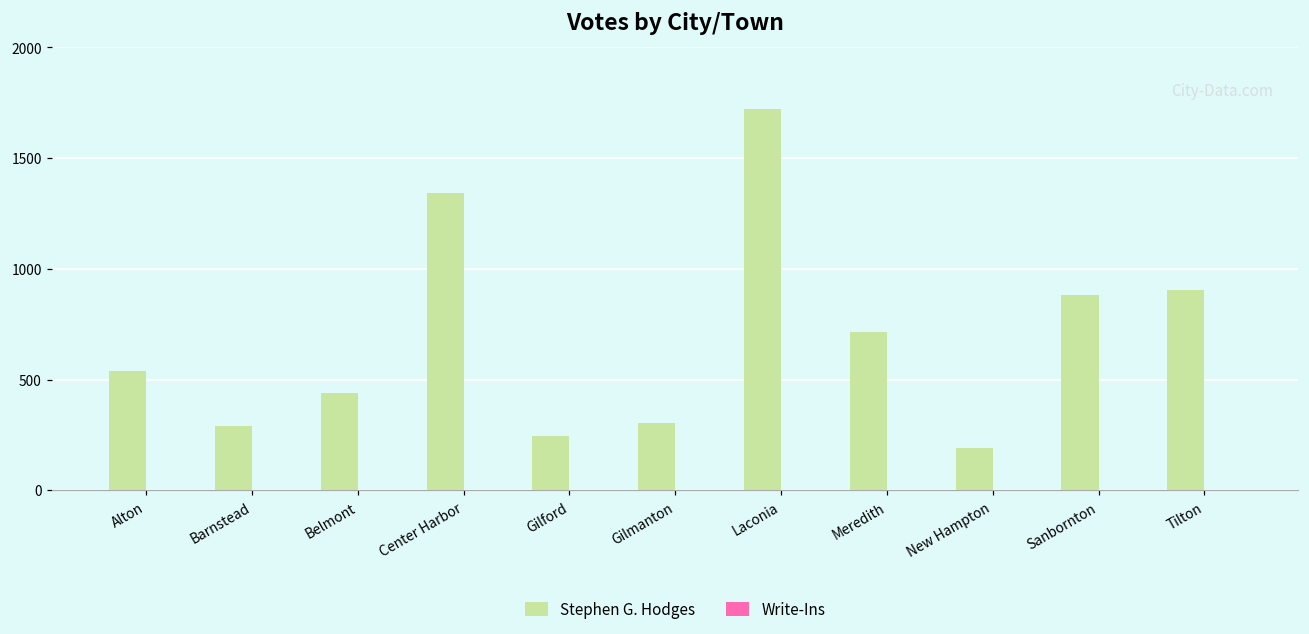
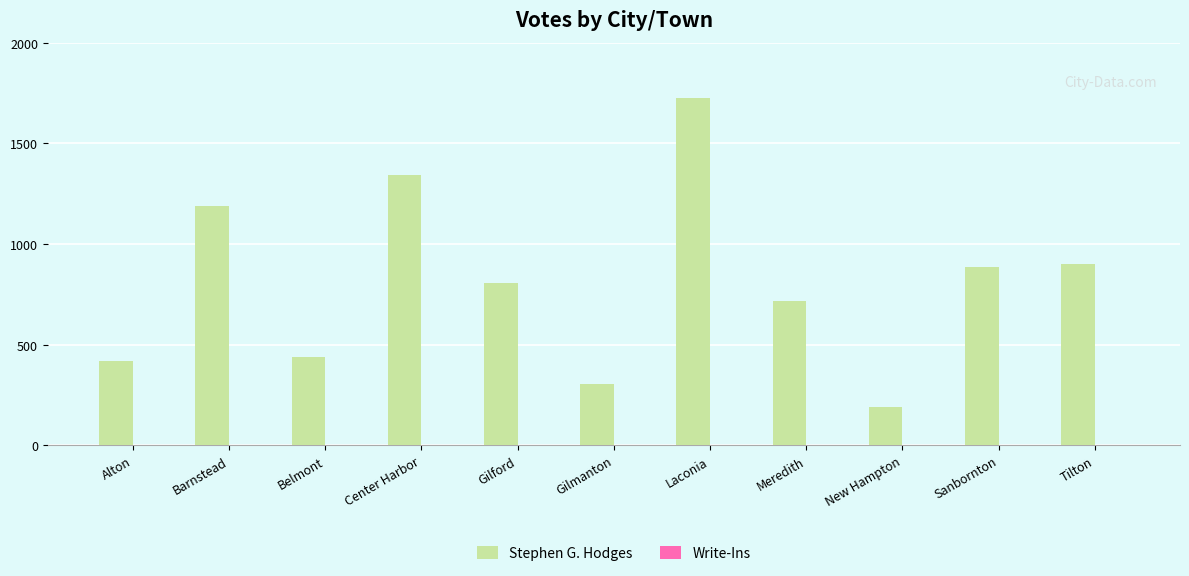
  {
    "Stephen G. Hodges": {
-     "Alton": 540,
-     "Barnstead": 290,
+     "Alton": 420,
+     "Barnstead": 1190,
      "Belmont": 440,
      "Center Harbor": 1340,
-     "Gilford": 250,
+     "Gilford": 810,
      "Gilmanton": 300,
      "Laconia": 1720,
      "Meredith": 720,
      "New Hampton": 190,
      "Sanbornton": 880,
      "Tilton": 900
    },
    "Write-Ins": {
      "Alton": 0,
      "Barnstead": 0,
      "Belmont": 0,
      "Center Harbor": 0,
      "Gilford": 0,
      "Gilmanton": 0,
      "Laconia": 0,
      "Meredith": 0,
      "New Hampton": 0,
      "Sanbornton": 0,
      "Tilton": 0
    }
  }
